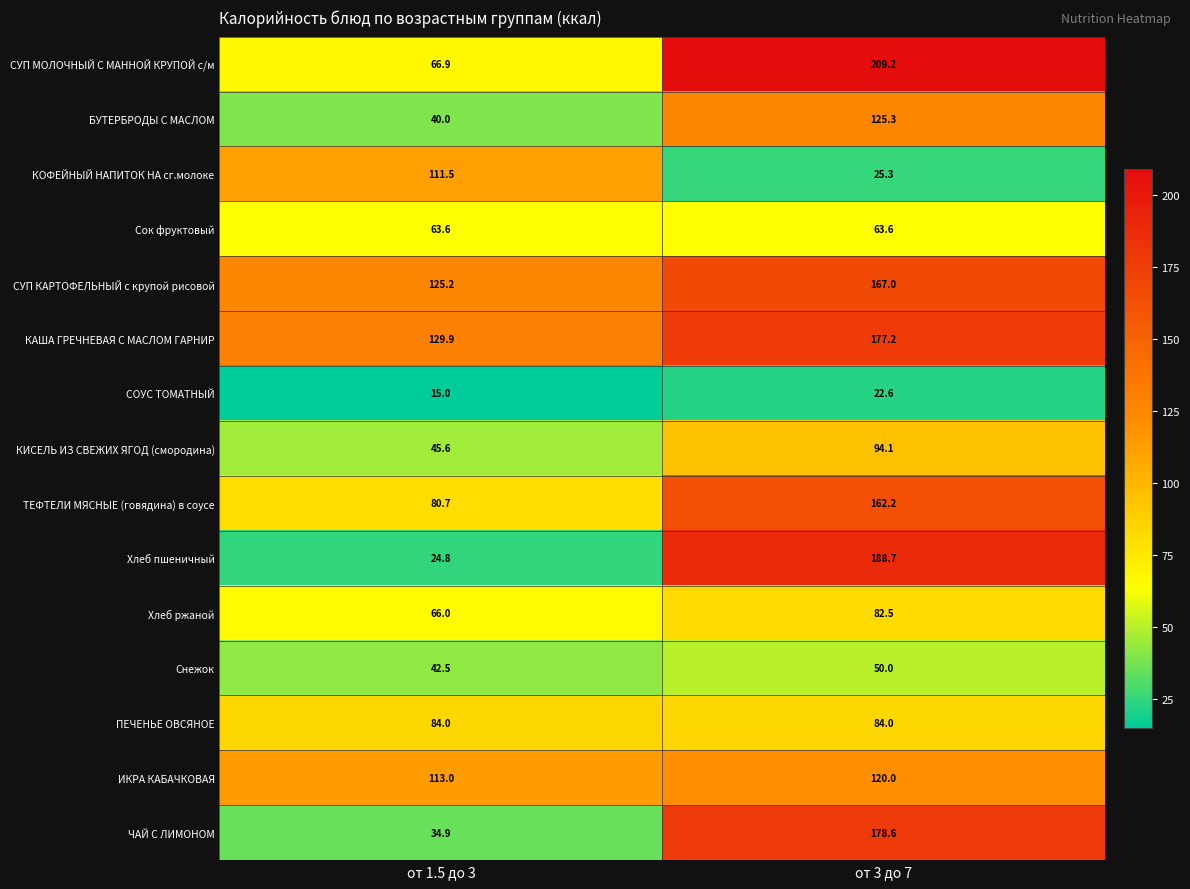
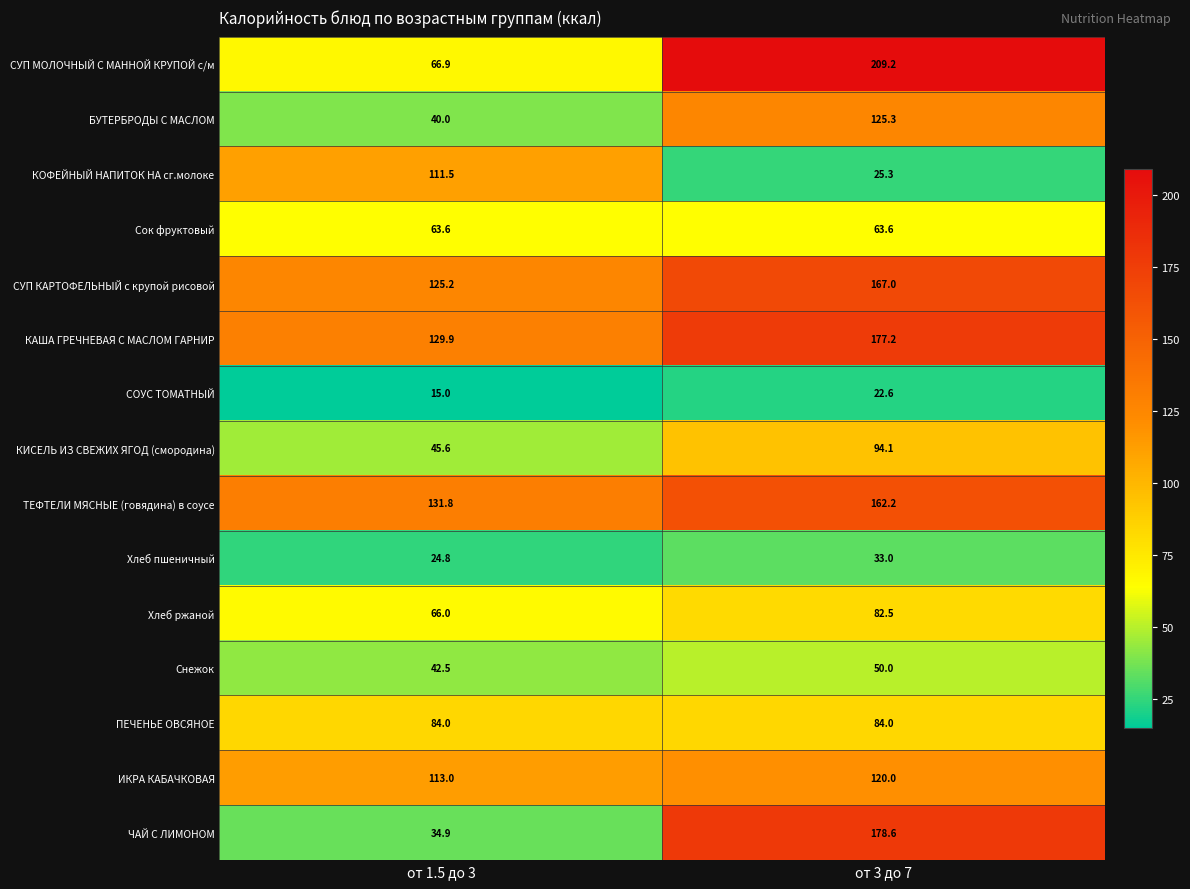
  {
    "СУП МОЛОЧНЫЙ С МАННОЙ КРУПОЙ с/м": {
      "от 1.5 до 3": 66.9,
      "от 3 до 7": 209.2
    },
    "БУТЕРБРОДЫ С МАСЛОМ": {
      "от 1.5 до 3": 40.0,
      "от 3 до 7": 125.3
    },
    "КОФЕЙНЫЙ НАПИТОК НА сг.молоке": {
      "от 1.5 до 3": 111.5,
      "от 3 до 7": 25.3
    },
    "Сок фруктовый": {
      "от 1.5 до 3": 63.6,
      "от 3 до 7": 63.6
    },
    "СУП КАРТОФЕЛЬНЫЙ с крупой рисовой": {
      "от 1.5 до 3": 125.2,
      "от 3 до 7": 167.0
    },
    "КАША ГРЕЧНЕВАЯ С МАСЛОМ ГАРНИР": {
      "от 1.5 до 3": 129.9,
      "от 3 до 7": 177.2
    },
    "СОУС ТОМАТНЫЙ": {
      "от 1.5 до 3": 15.0,
      "от 3 до 7": 22.6
    },
    "КИСЕЛЬ ИЗ СВЕЖИХ ЯГОД (смородина)": {
      "от 1.5 до 3": 45.6,
      "от 3 до 7": 94.1
    },
    "ТЕФТЕЛИ МЯСНЫЕ (говядина) в соусе": {
-     "от 1.5 до 3": 80.7,
+     "от 1.5 до 3": 131.8,
      "от 3 до 7": 162.2
    },
    "Хлеб пшеничный": {
      "от 1.5 до 3": 24.8,
-     "от 3 до 7": 188.7
+     "от 3 до 7": 33.0
    },
    "Хлеб ржаной": {
      "от 1.5 до 3": 66.0,
      "от 3 до 7": 82.5
    },
    "Снежок": {
      "от 1.5 до 3": 42.5,
      "от 3 до 7": 50.0
    },
    "ПЕЧЕНЬЕ ОВСЯНОЕ": {
      "от 1.5 до 3": 84.0,
      "от 3 до 7": 84.0
    },
    "ИКРА КАБАЧКОВАЯ": {
      "от 1.5 до 3": 113.0,
      "от 3 до 7": 120.0
    },
    "ЧАЙ С ЛИМОНОМ": {
      "от 1.5 до 3": 34.9,
      "от 3 до 7": 178.6
    }
  }
